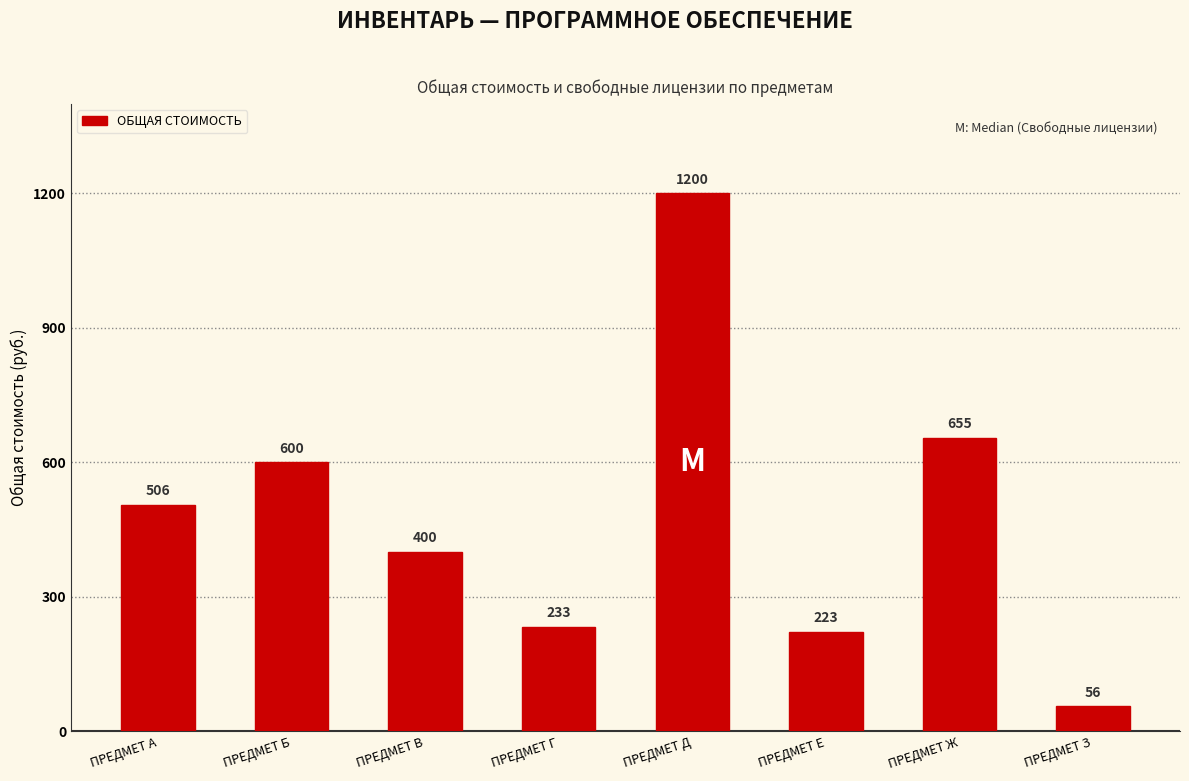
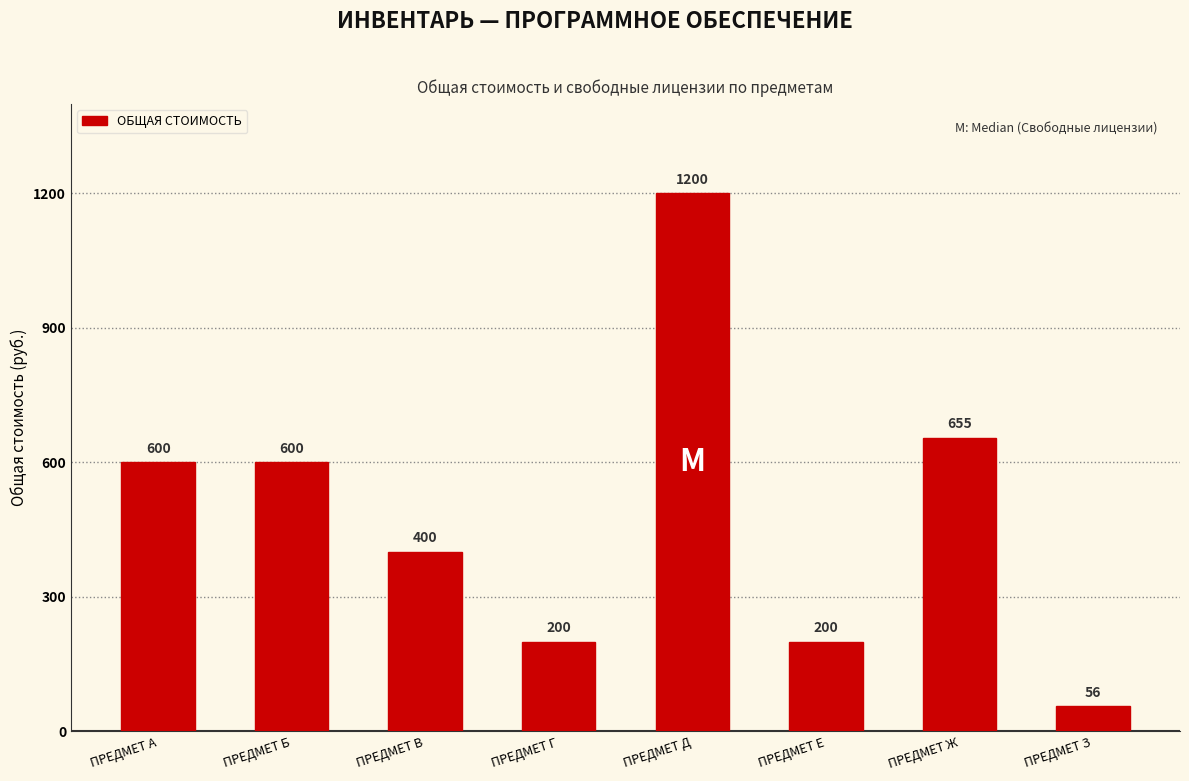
  {
-   "ПРЕДМЕТ A": 506,
+   "ПРЕДМЕТ A": 600,
    "ПРЕДМЕТ Б": 600,
    "ПРЕДМЕТ В": 400,
-   "ПРЕДМЕТ Г": 233,
+   "ПРЕДМЕТ Г": 200,
    "ПРЕДМЕТ Д": 1200,
-   "ПРЕДМЕТ Е": 223,
+   "ПРЕДМЕТ Е": 200,
    "ПРЕДМЕТ Ж": 655,
    "ПРЕДМЕТ З": 56
  }
